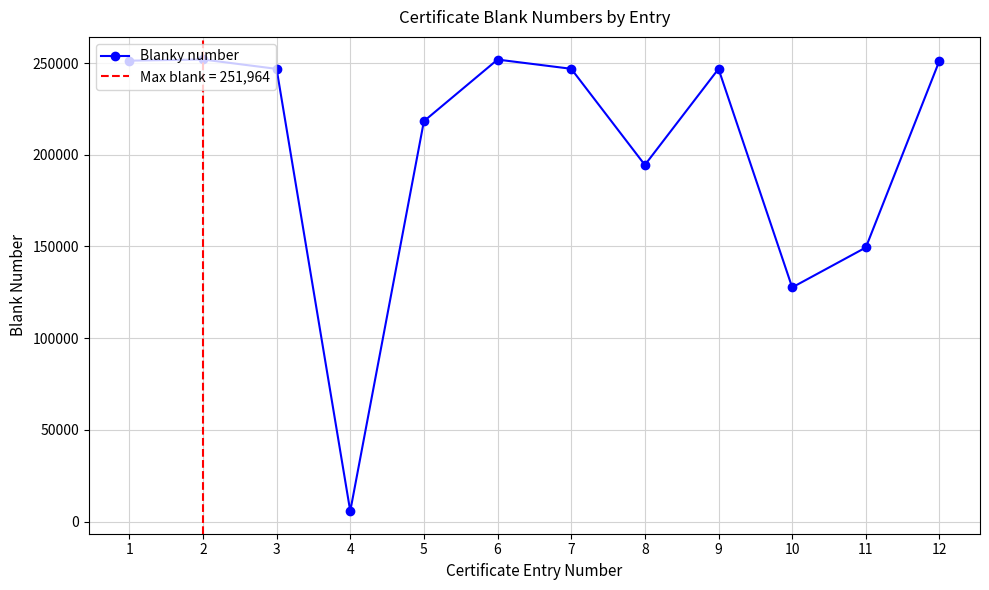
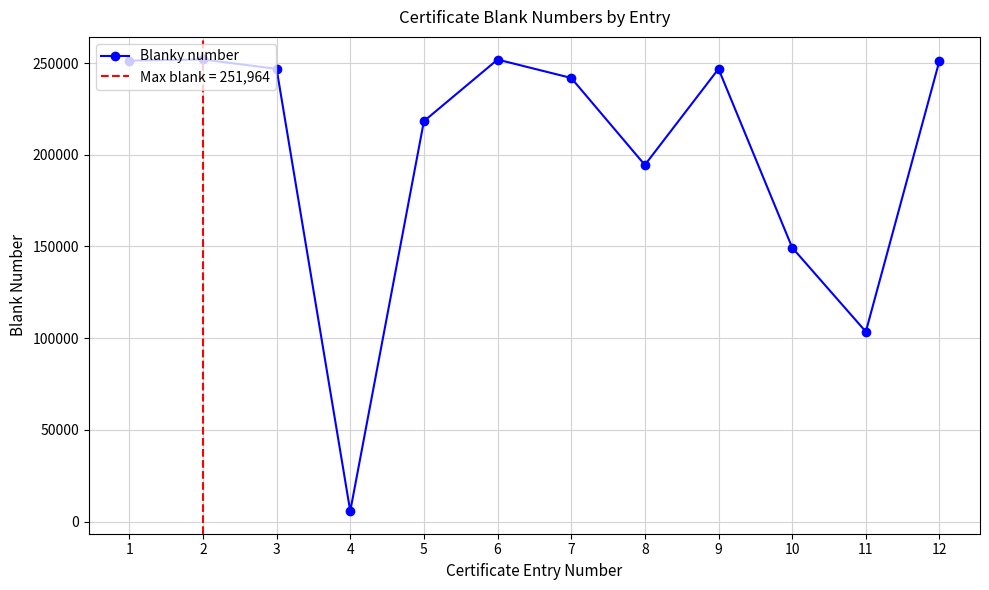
  {
    "3": 247000,
    "4": 6000,
    "5": 218000,
    "6": 252000,
-   "7": 247000,
+   "7": 242000,
    "8": 194000,
    "9": 247000,
-   "10": 128000,
-   "11": 149000,
+   "10": 149000,
+   "11": 104000,
    "12": 251000
  }
